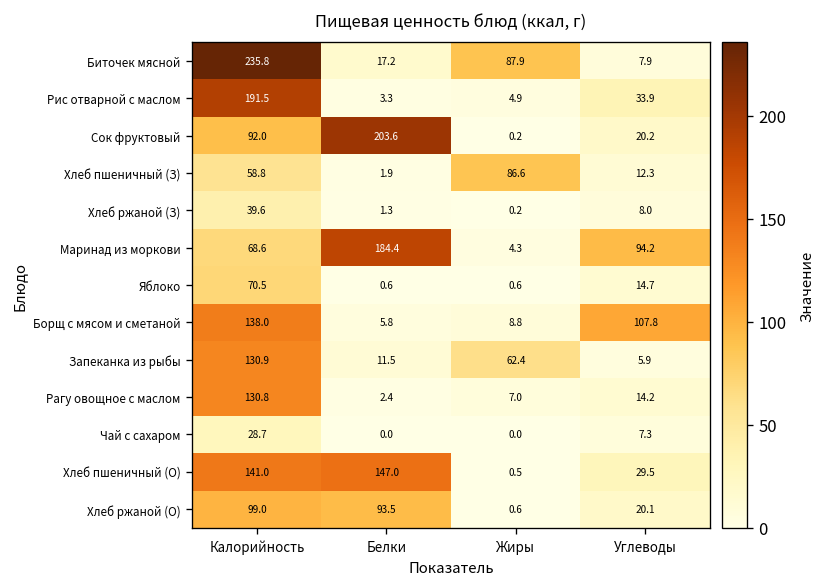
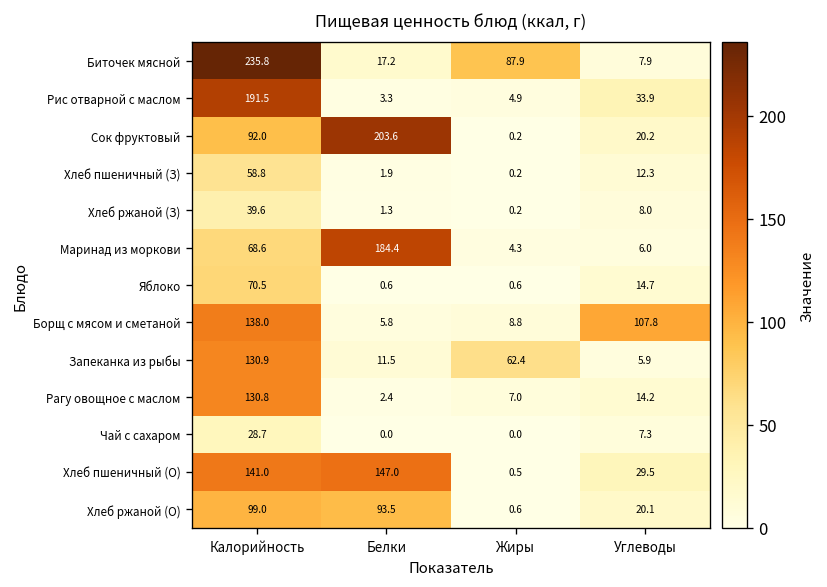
  {
    "Биточек мясной": {
      "Калорийность": 235.8,
      "Белки": 17.2,
      "Жиры": 87.9,
      "Углеводы": 7.9
    },
    "Рис отварной с маслом": {
      "Калорийность": 191.5,
      "Белки": 3.3,
      "Жиры": 4.9,
      "Углеводы": 33.9
    },
    "Сок фруктовый": {
      "Калорийность": 92.0,
      "Белки": 203.6,
      "Жиры": 0.2,
      "Углеводы": 20.2
    },
    "Хлеб пшеничный (З)": {
      "Калорийность": 58.8,
      "Белки": 1.9,
-     "Жиры": 86.6,
+     "Жиры": 0.2,
      "Углеводы": 12.3
    },
    "Хлеб ржаной (З)": {
      "Калорийность": 39.6,
      "Белки": 1.3,
      "Жиры": 0.2,
      "Углеводы": 8.0
    },
    "Маринад из моркови": {
      "Калорийность": 68.6,
      "Белки": 184.4,
      "Жиры": 4.3,
-     "Углеводы": 94.2
+     "Углеводы": 6.0
    },
    "Яблоко": {
      "Калорийность": 70.5,
      "Белки": 0.6,
      "Жиры": 0.6,
      "Углеводы": 14.7
    },
    "Борщ с мясом и сметаной": {
      "Калорийность": 138.0,
      "Белки": 5.8,
      "Жиры": 8.8,
      "Углеводы": 107.8
    },
    "Запеканка из рыбы": {
      "Калорийность": 130.9,
      "Белки": 11.5,
      "Жиры": 62.4,
      "Углеводы": 5.9
    },
    "Рагу овощное с маслом": {
      "Калорийность": 130.8,
      "Белки": 2.4,
      "Жиры": 7.0,
      "Углеводы": 14.2
    },
    "Чай с сахаром": {
      "Калорийность": 28.7,
      "Белки": 0.0,
      "Жиры": 0.0,
      "Углеводы": 7.3
    },
    "Хлеб пшеничный (О)": {
      "Калорийность": 141.0,
      "Белки": 147.0,
      "Жиры": 0.5,
      "Углеводы": 29.5
    },
    "Хлеб ржаной (О)": {
      "Калорийность": 99.0,
      "Белки": 93.5,
      "Жиры": 0.6,
      "Углеводы": 20.1
    }
  }
